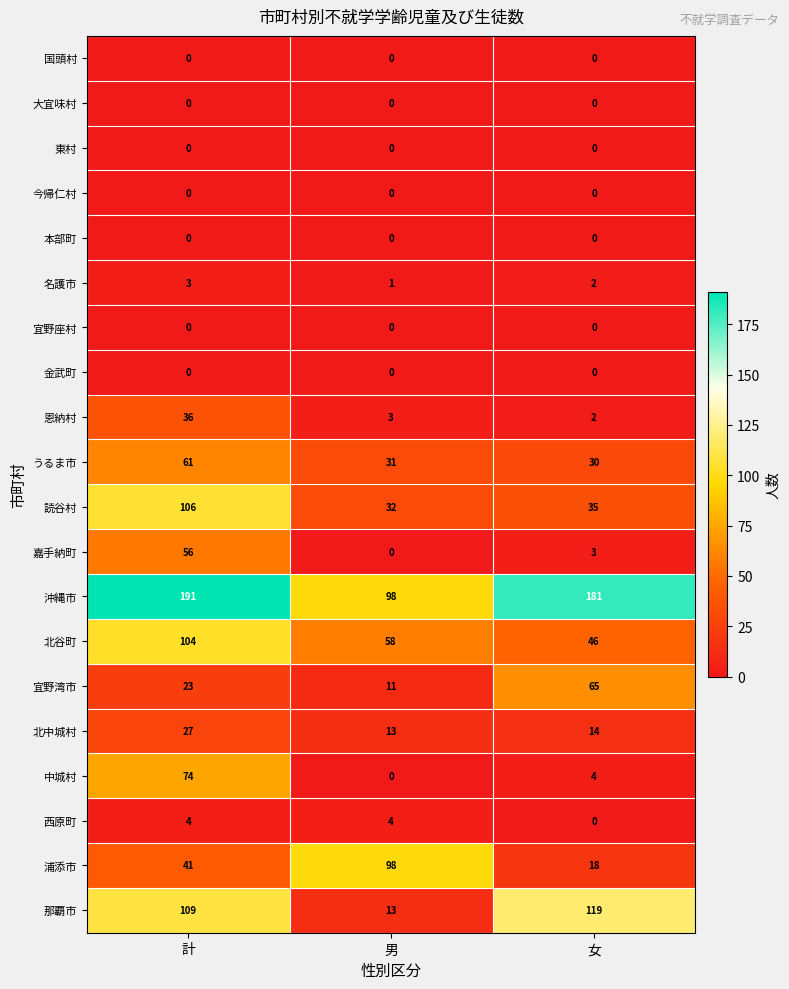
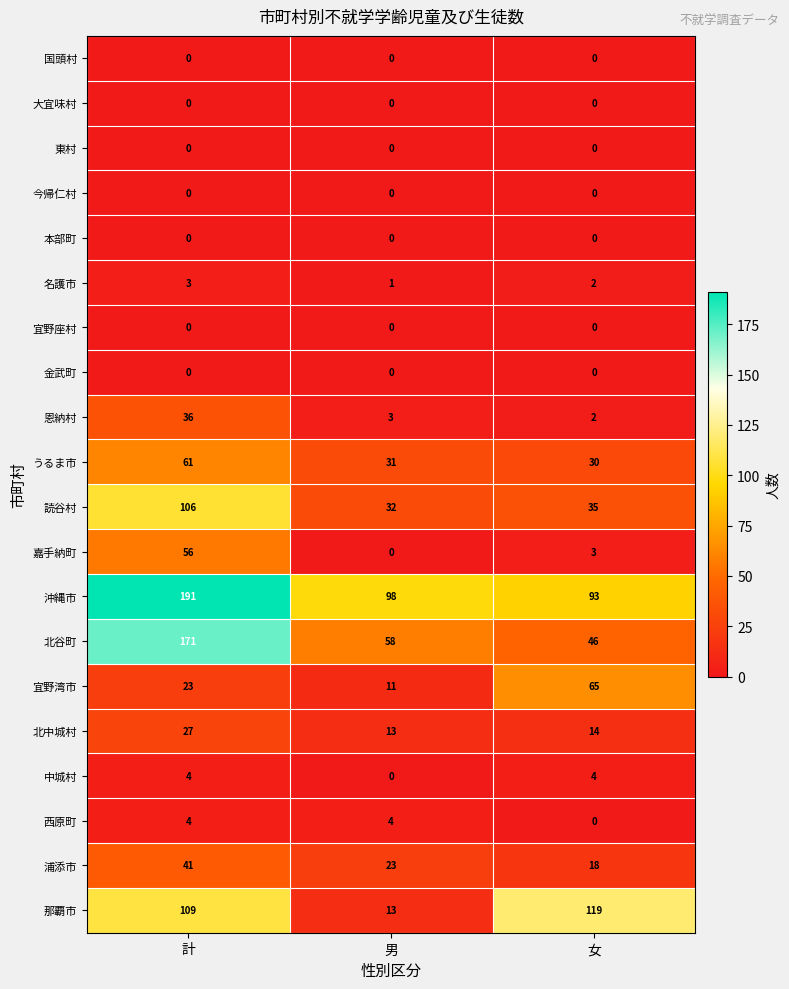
  {
    "国頭村": {
      "計": 0,
      "男": 0,
      "女": 0
    },
    "大宜味村": {
      "計": 0,
      "男": 0,
      "女": 0
    },
    "東村": {
      "計": 0,
      "男": 0,
      "女": 0
    },
    "今帰仁村": {
      "計": 0,
      "男": 0,
      "女": 0
    },
    "本部町": {
      "計": 0,
      "男": 0,
      "女": 0
    },
    "名護市": {
      "計": 3,
      "男": 1,
      "女": 2
    },
    "宜野座村": {
      "計": 0,
      "男": 0,
      "女": 0
    },
    "金武町": {
      "計": 0,
      "男": 0,
      "女": 0
    },
    "恩納村": {
      "計": 36,
      "男": 3,
      "女": 2
    },
    "うるま市": {
      "計": 61,
      "男": 31,
      "女": 30
    },
    "読谷村": {
      "計": 106,
      "男": 32,
      "女": 35
    },
    "嘉手納町": {
      "計": 56,
      "男": 0,
      "女": 3
    },
    "沖縄市": {
      "計": 191,
      "男": 98,
-     "女": 181
+     "女": 93
    },
    "北谷町": {
-     "計": 104,
+     "計": 171,
      "男": 58,
      "女": 46
    },
    "宜野湾市": {
      "計": 23,
      "男": 11,
      "女": 65
    },
    "北中城村": {
      "計": 27,
      "男": 13,
      "女": 14
    },
    "中城村": {
-     "計": 74,
+     "計": 4,
      "男": 0,
      "女": 4
    },
    "西原町": {
      "計": 4,
      "男": 4,
      "女": 0
    },
    "浦添市": {
      "計": 41,
-     "男": 98,
+     "男": 23,
      "女": 18
    },
    "那覇市": {
      "計": 109,
      "男": 13,
      "女": 119
    }
  }
